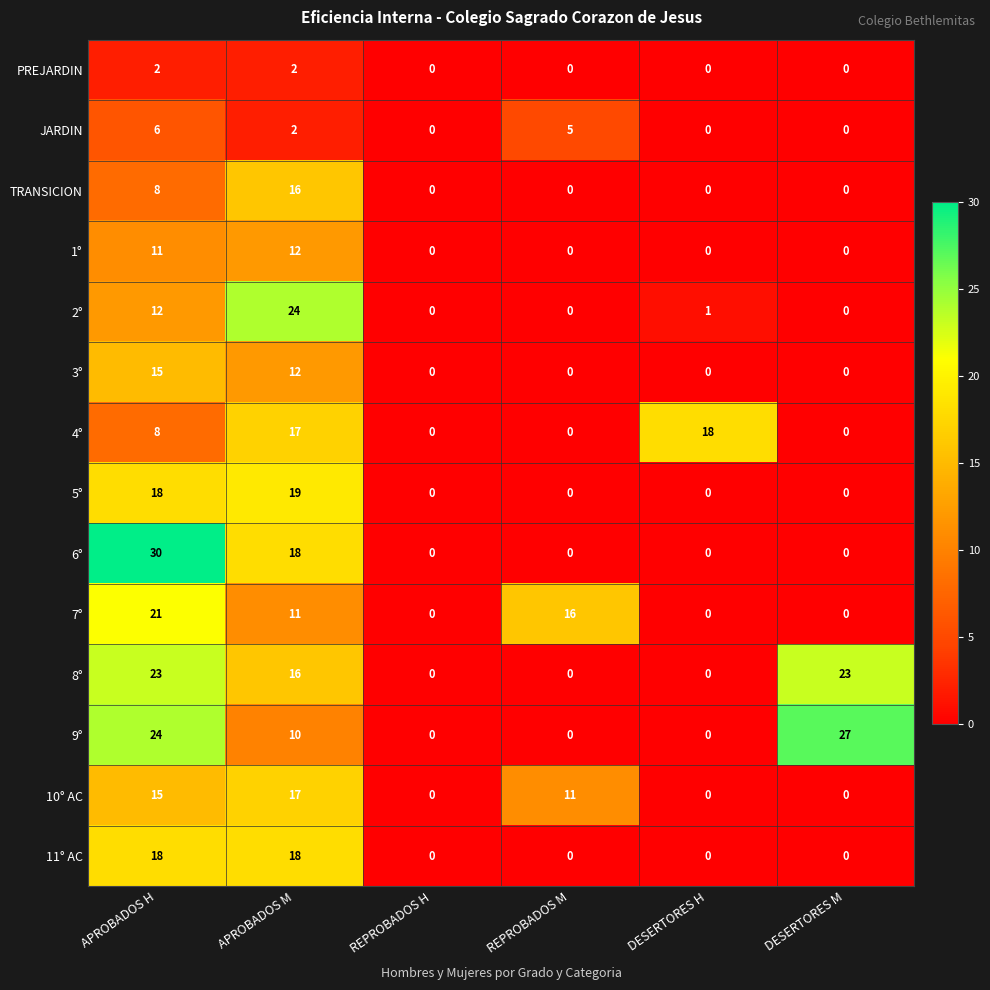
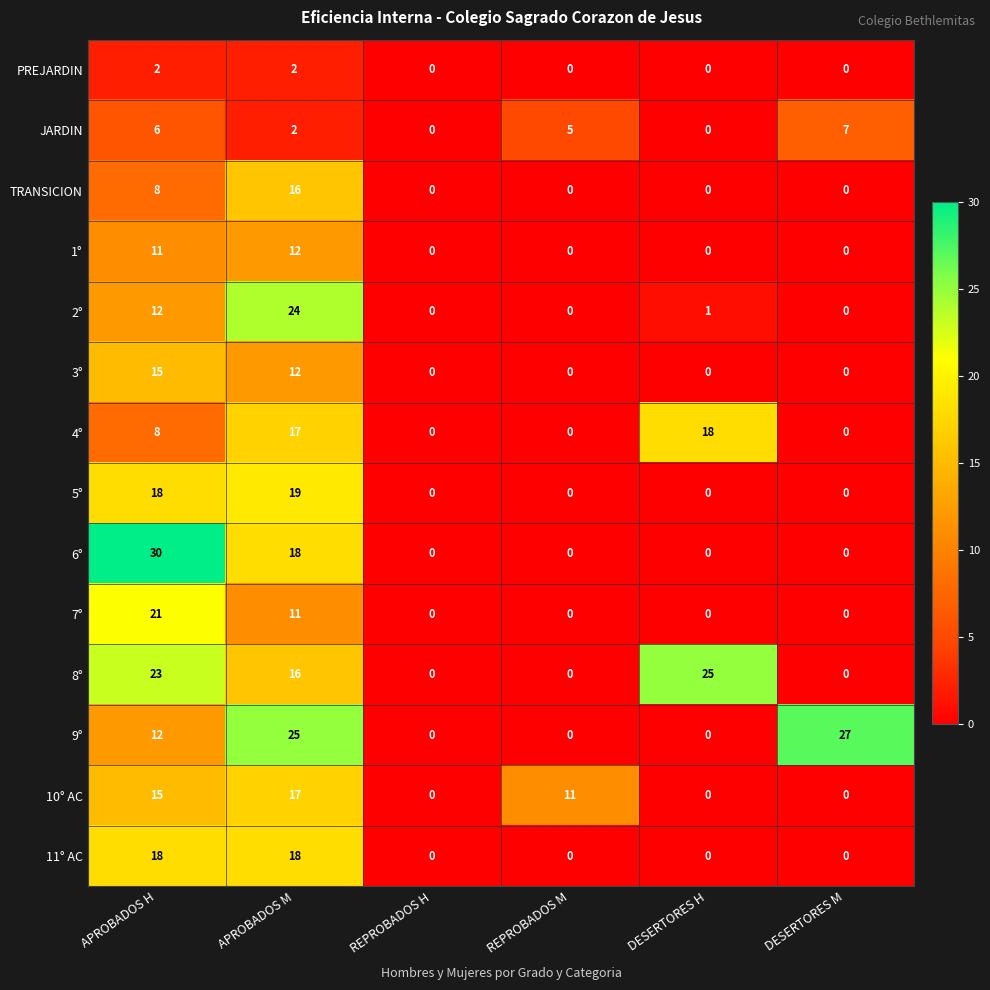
  {
    "PREJARDIN": {
      "APROBADOS H": 2,
      "APROBADOS M": 2,
      "REPROBADOS H": 0,
      "REPROBADOS M": 0,
      "DESERTORES H": 0,
      "DESERTORES M": 0
    },
    "JARDIN": {
      "APROBADOS H": 6,
      "APROBADOS M": 2,
      "REPROBADOS H": 0,
      "REPROBADOS M": 5,
      "DESERTORES H": 0,
-     "DESERTORES M": 0
+     "DESERTORES M": 7
    },
    "TRANSICION": {
      "APROBADOS H": 8,
      "APROBADOS M": 16,
      "REPROBADOS H": 0,
      "REPROBADOS M": 0,
      "DESERTORES H": 0,
      "DESERTORES M": 0
    },
    "1°": {
      "APROBADOS H": 11,
      "APROBADOS M": 12,
      "REPROBADOS H": 0,
      "REPROBADOS M": 0,
      "DESERTORES H": 0,
      "DESERTORES M": 0
    },
    "2°": {
      "APROBADOS H": 12,
      "APROBADOS M": 24,
      "REPROBADOS H": 0,
      "REPROBADOS M": 0,
      "DESERTORES H": 1,
      "DESERTORES M": 0
    },
    "3°": {
      "APROBADOS H": 15,
      "APROBADOS M": 12,
      "REPROBADOS H": 0,
      "REPROBADOS M": 0,
      "DESERTORES H": 0,
      "DESERTORES M": 0
    },
    "4°": {
      "APROBADOS H": 8,
      "APROBADOS M": 17,
      "REPROBADOS H": 0,
      "REPROBADOS M": 0,
      "DESERTORES H": 18,
      "DESERTORES M": 0
    },
    "5°": {
      "APROBADOS H": 18,
      "APROBADOS M": 19,
      "REPROBADOS H": 0,
      "REPROBADOS M": 0,
      "DESERTORES H": 0,
      "DESERTORES M": 0
    },
    "6°": {
      "APROBADOS H": 30,
      "APROBADOS M": 18,
      "REPROBADOS H": 0,
      "REPROBADOS M": 0,
      "DESERTORES H": 0,
      "DESERTORES M": 0
    },
    "7°": {
      "APROBADOS H": 21,
      "APROBADOS M": 11,
      "REPROBADOS H": 0,
-     "REPROBADOS M": 16,
+     "REPROBADOS M": 0,
      "DESERTORES H": 0,
      "DESERTORES M": 0
    },
    "8°": {
      "APROBADOS H": 23,
      "APROBADOS M": 16,
      "REPROBADOS H": 0,
      "REPROBADOS M": 0,
-     "DESERTORES H": 0,
-     "DESERTORES M": 23
+     "DESERTORES H": 25,
+     "DESERTORES M": 0
    },
    "9°": {
-     "APROBADOS H": 24,
-     "APROBADOS M": 10,
+     "APROBADOS H": 12,
+     "APROBADOS M": 25,
      "REPROBADOS H": 0,
      "REPROBADOS M": 0,
      "DESERTORES H": 0,
      "DESERTORES M": 27
    },
    "10° AC": {
      "APROBADOS H": 15,
      "APROBADOS M": 17,
      "REPROBADOS H": 0,
      "REPROBADOS M": 11,
      "DESERTORES H": 0,
      "DESERTORES M": 0
    },
    "11° AC": {
      "APROBADOS H": 18,
      "APROBADOS M": 18,
      "REPROBADOS H": 0,
      "REPROBADOS M": 0,
      "DESERTORES H": 0,
      "DESERTORES M": 0
    }
  }
